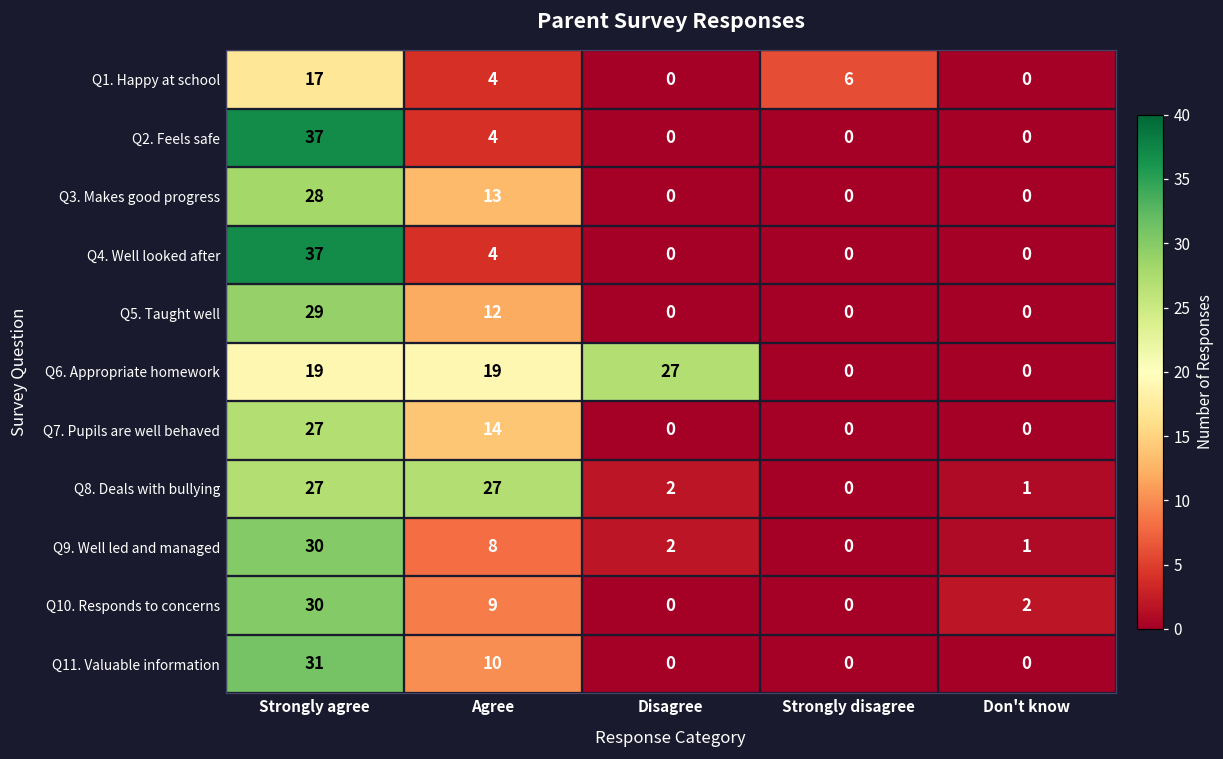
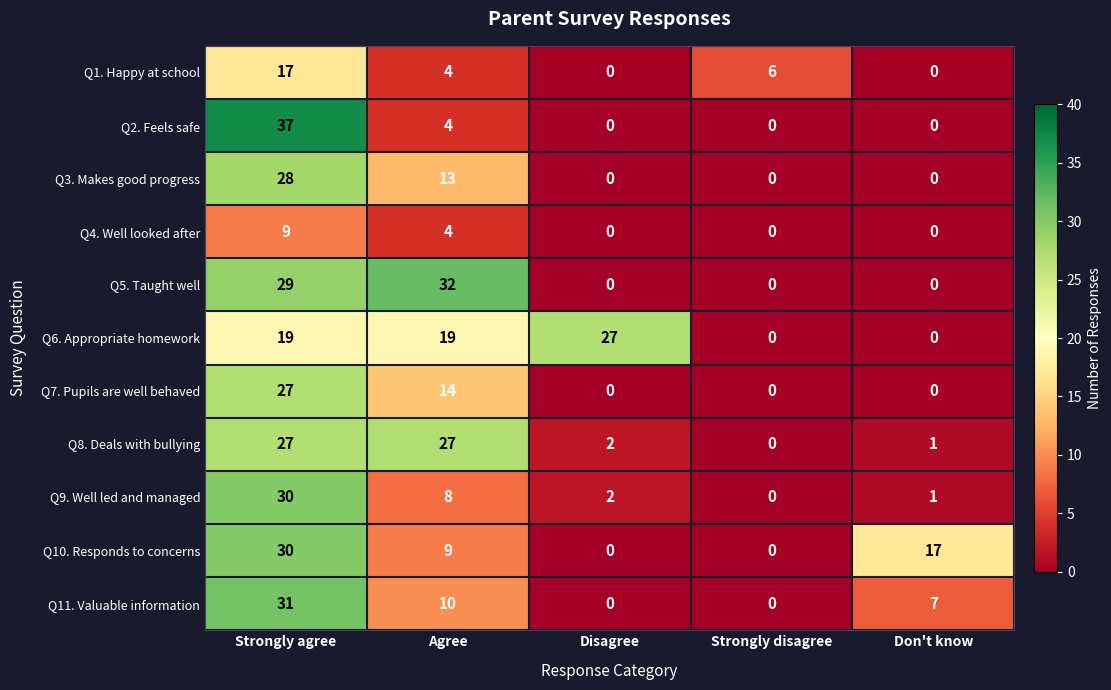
  {
    "Q1. Happy at school": {
      "Strongly agree": 17,
      "Agree": 4,
      "Disagree": 0,
      "Strongly disagree": 6,
      "Don't know": 0
    },
    "Q2. Feels safe": {
      "Strongly agree": 37,
      "Agree": 4,
      "Disagree": 0,
      "Strongly disagree": 0,
      "Don't know": 0
    },
    "Q3. Makes good progress": {
      "Strongly agree": 28,
      "Agree": 13,
      "Disagree": 0,
      "Strongly disagree": 0,
      "Don't know": 0
    },
    "Q4. Well looked after": {
-     "Strongly agree": 37,
+     "Strongly agree": 9,
      "Agree": 4,
      "Disagree": 0,
      "Strongly disagree": 0,
      "Don't know": 0
    },
    "Q5. Taught well": {
      "Strongly agree": 29,
-     "Agree": 12,
+     "Agree": 32,
      "Disagree": 0,
      "Strongly disagree": 0,
      "Don't know": 0
    },
    "Q6. Appropriate homework": {
      "Strongly agree": 19,
      "Agree": 19,
      "Disagree": 27,
      "Strongly disagree": 0,
      "Don't know": 0
    },
    "Q7. Pupils are well behaved": {
      "Strongly agree": 27,
      "Agree": 14,
      "Disagree": 0,
      "Strongly disagree": 0,
      "Don't know": 0
    },
    "Q8. Deals with bullying": {
      "Strongly agree": 27,
      "Agree": 27,
      "Disagree": 2,
      "Strongly disagree": 0,
      "Don't know": 1
    },
    "Q9. Well led and managed": {
      "Strongly agree": 30,
      "Agree": 8,
      "Disagree": 2,
      "Strongly disagree": 0,
      "Don't know": 1
    },
    "Q10. Responds to concerns": {
      "Strongly agree": 30,
      "Agree": 9,
      "Disagree": 0,
      "Strongly disagree": 0,
-     "Don't know": 2
+     "Don't know": 17
    },
    "Q11. Valuable information": {
      "Strongly agree": 31,
      "Agree": 10,
      "Disagree": 0,
      "Strongly disagree": 0,
-     "Don't know": 0
+     "Don't know": 7
    }
  }
